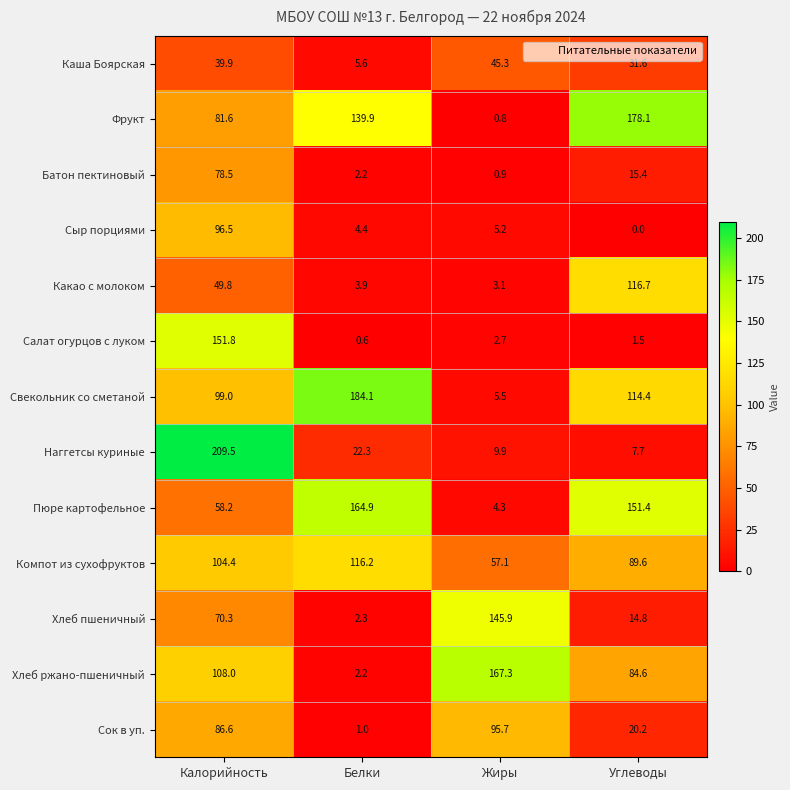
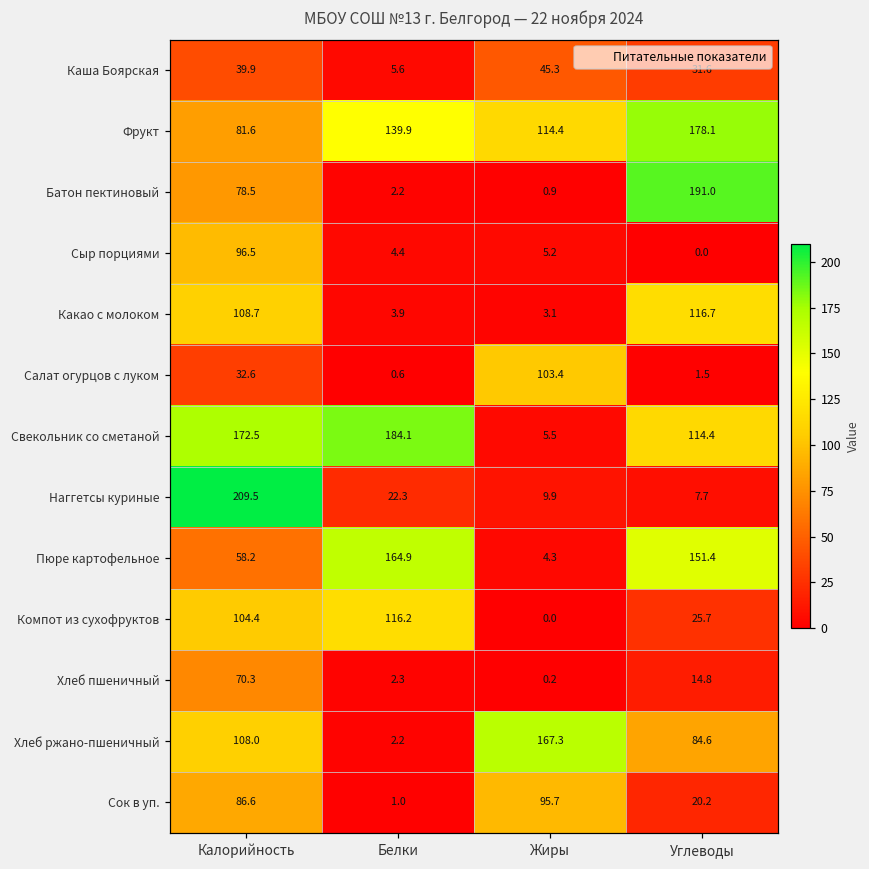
  {
    "Каша Боярская": {
      "Калорийность": 39.9,
      "Белки": 5.6,
      "Жиры": 45.3
    },
    "Фрукт": {
      "Калорийность": 81.6,
      "Белки": 139.9,
-     "Жиры": 0.8,
+     "Жиры": 114.4,
      "Углеводы": 178.1
    },
    "Батон пектиновый": {
      "Калорийность": 78.5,
      "Белки": 2.2,
      "Жиры": 0.9,
-     "Углеводы": 15.4
+     "Углеводы": 191.0
    },
    "Сыр порциями": {
      "Калорийность": 96.5,
      "Белки": 4.4,
      "Жиры": 5.2,
      "Углеводы": 0.0
    },
    "Какао с молоком": {
-     "Калорийность": 49.8,
+     "Калорийность": 108.7,
      "Белки": 3.9,
      "Жиры": 3.1,
      "Углеводы": 116.7
    },
    "Салат огурцов с луком": {
-     "Калорийность": 151.8,
+     "Калорийность": 32.6,
      "Белки": 0.6,
-     "Жиры": 2.7,
+     "Жиры": 103.4,
      "Углеводы": 1.5
    },
    "Свекольник со сметаной": {
-     "Калорийность": 99.0,
+     "Калорийность": 172.5,
      "Белки": 184.1,
      "Жиры": 5.5,
      "Углеводы": 114.4
    },
    "Наггетсы куриные": {
      "Калорийность": 209.5,
      "Белки": 22.3,
      "Жиры": 9.9,
      "Углеводы": 7.7
    },
    "Пюре картофельное": {
      "Калорийность": 58.2,
      "Белки": 164.9,
      "Жиры": 4.3,
      "Углеводы": 151.4
    },
    "Компот из сухофруктов": {
      "Калорийность": 104.4,
      "Белки": 116.2,
-     "Жиры": 57.1,
-     "Углеводы": 89.6
+     "Жиры": 0.0,
+     "Углеводы": 25.7
    },
    "Хлеб пшеничный": {
      "Калорийность": 70.3,
      "Белки": 2.3,
-     "Жиры": 145.9,
+     "Жиры": 0.2,
      "Углеводы": 14.8
    },
    "Хлеб ржано-пшеничный": {
      "Калорийность": 108.0,
      "Белки": 2.2,
      "Жиры": 167.3,
      "Углеводы": 84.6
    },
    "Сок в уп.": {
      "Калорийность": 86.6,
      "Белки": 1.0,
      "Жиры": 95.7,
      "Углеводы": 20.2
    }
  }
